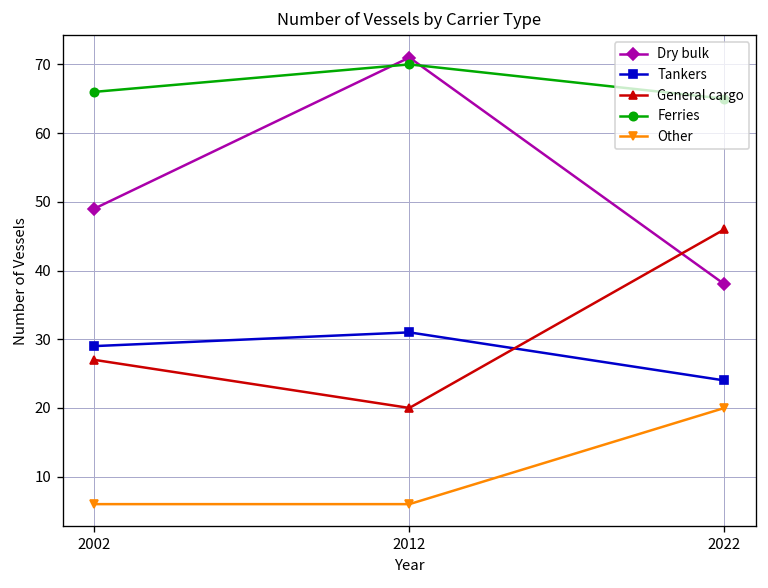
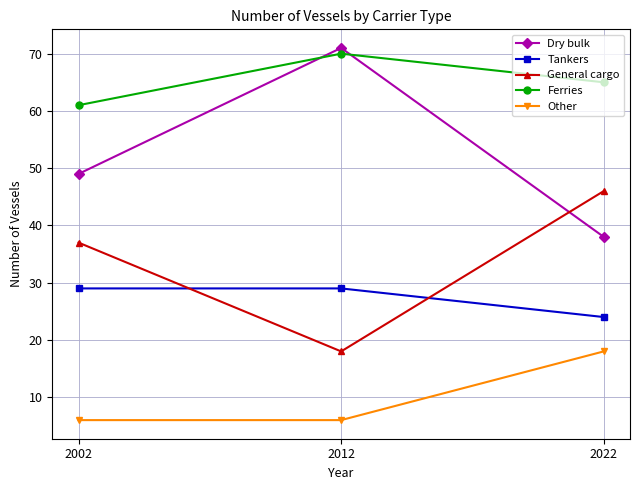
  {
    "Dry bulk": {
      "2002": 49,
      "2012": 71,
      "2022": 38
    },
    "Tankers": {
      "2002": 29,
-     "2012": 31,
+     "2012": 29,
      "2022": 24
    },
    "General cargo": {
-     "2002": 27,
-     "2012": 20,
+     "2002": 37,
+     "2012": 18,
      "2022": 46
    },
    "Ferries": {
-     "2002": 66,
+     "2002": 61,
      "2012": 70
    },
    "Other": {
      "2002": 6,
      "2012": 6,
-     "2022": 20
+     "2022": 18
    }
  }
